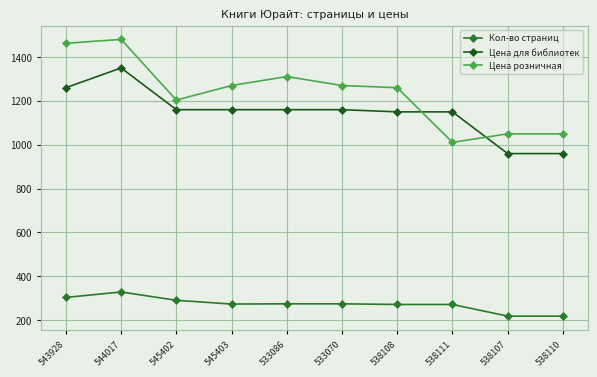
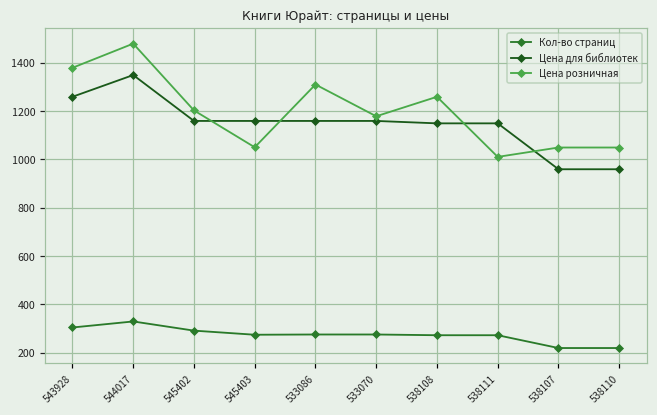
  {
    "Цена розничная": {
-     "543928": 1460,
+     "543928": 1380,
      "544017": 1480,
      "545402": 1200,
-     "545403": 1270,
+     "545403": 1050,
      "533086": 1310,
-     "533070": 1270,
+     "533070": 1180,
      "538108": 1260,
      "538111": 1010,
      "538107": 1050,
      "538110": 1050
    }
  }
